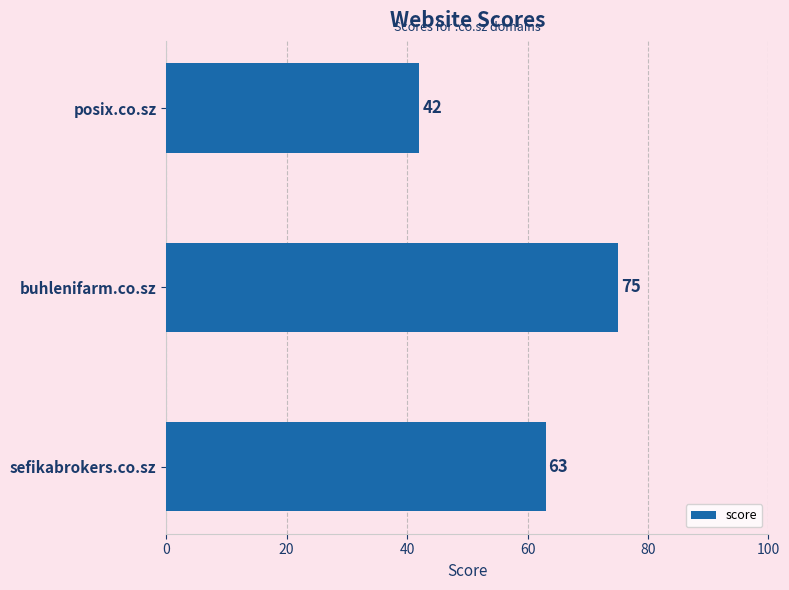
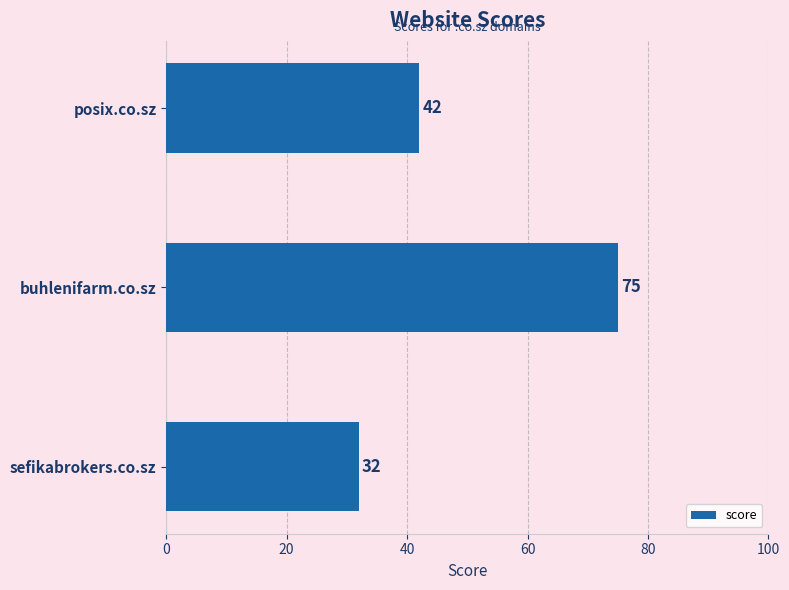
  {
    "posix.co.sz": 42,
    "buhlenifarm.co.sz": 75,
-   "sefikabrokers.co.sz": 63
+   "sefikabrokers.co.sz": 32
  }
